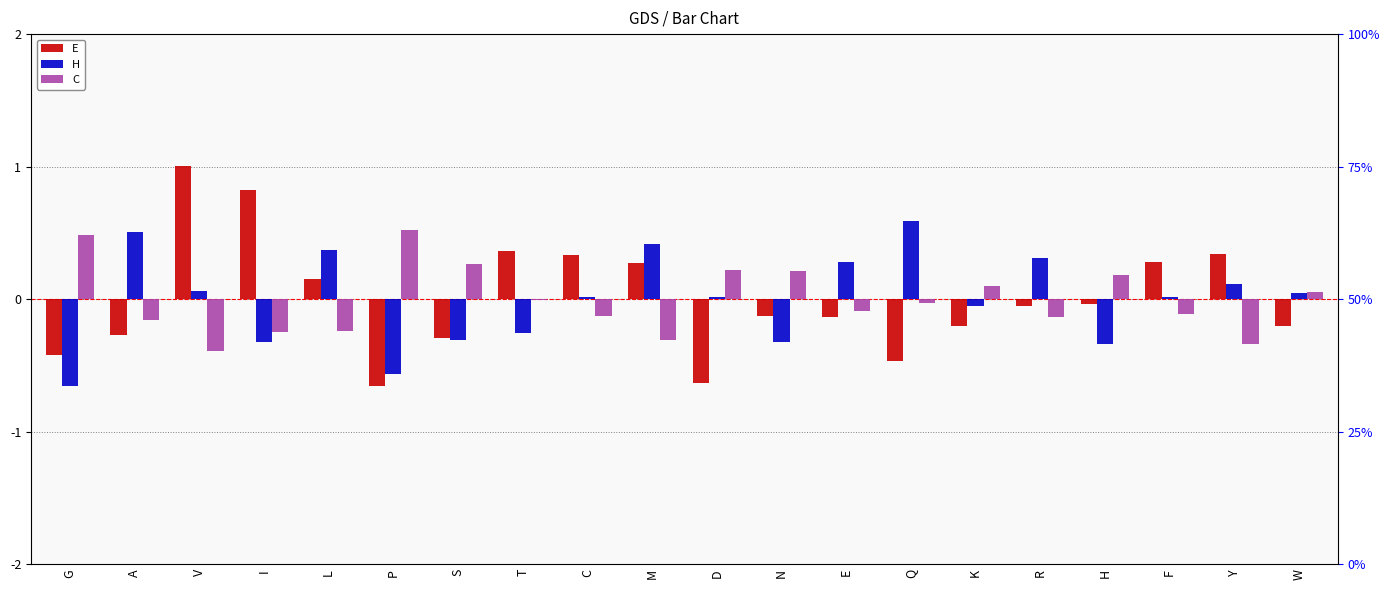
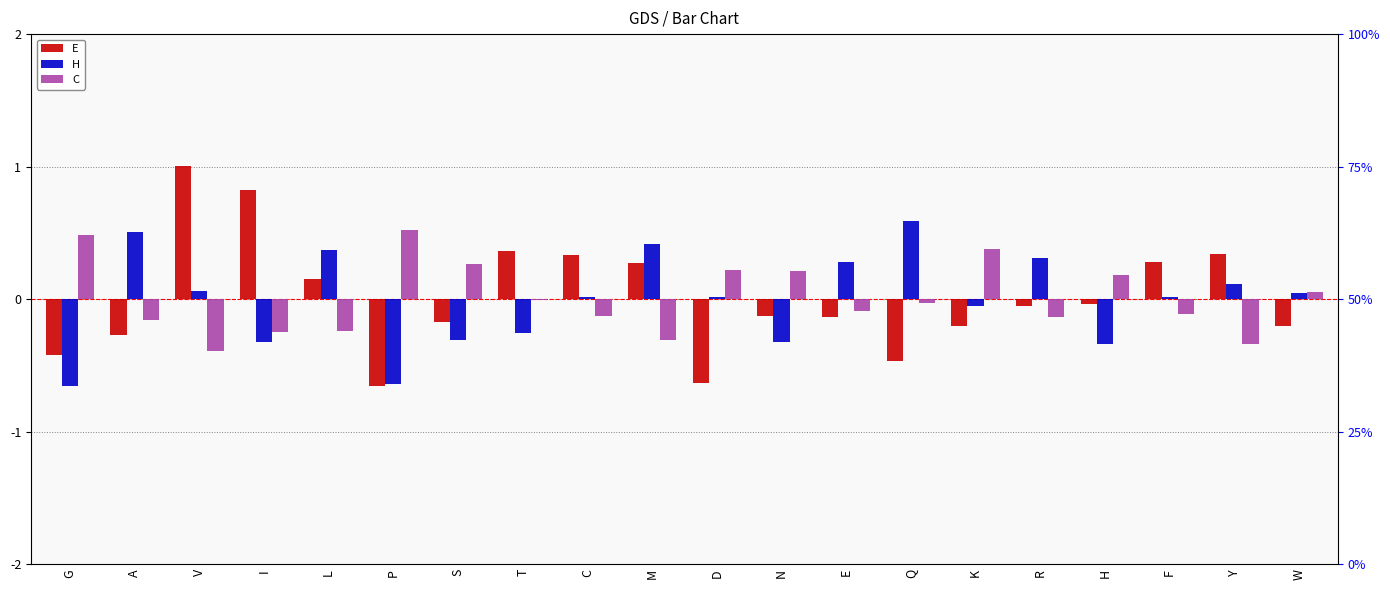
  {
    "E": {
      "G": -0.42,
      "A": -0.27,
      "V": 1.01,
      "I": 0.82,
      "L": 0.15,
      "P": -0.65,
-     "S": -0.30,
+     "S": -0.18,
      "T": 0.36,
      "C": 0.33,
      "M": 0.28,
      "D": -0.63,
      "N": -0.13,
      "E": -0.13,
      "Q": -0.46,
      "K": -0.20,
      "R": -0.05,
      "H": -0.04,
      "F": 0.28,
      "Y": 0.34,
      "W": -0.20
    },
    "H": {
      "G": -0.66,
      "A": 0.51,
      "V": 0.06,
      "I": -0.32,
      "L": 0.37,
-     "P": -0.57,
+     "P": -0.64,
      "S": -0.31,
      "T": -0.25,
      "M": 0.42,
      "N": -0.33,
      "E": 0.28,
      "Q": 0.59,
      "K": -0.05,
      "R": 0.31,
      "H": -0.34,
      "Y": 0.11,
      "W": 0.04
    },
    "C": {
      "G": 0.48,
      "A": -0.16,
      "V": -0.39,
      "I": -0.25,
      "L": -0.24,
      "P": 0.52,
      "S": 0.26,
      "C": -0.13,
      "M": -0.31,
      "D": 0.22,
      "N": 0.21,
      "E": -0.09,
      "Q": -0.03,
-     "K": 0.10,
+     "K": 0.38,
      "R": -0.14,
      "H": 0.18,
      "F": -0.11,
      "Y": -0.34,
      "W": 0.05
    }
  }
